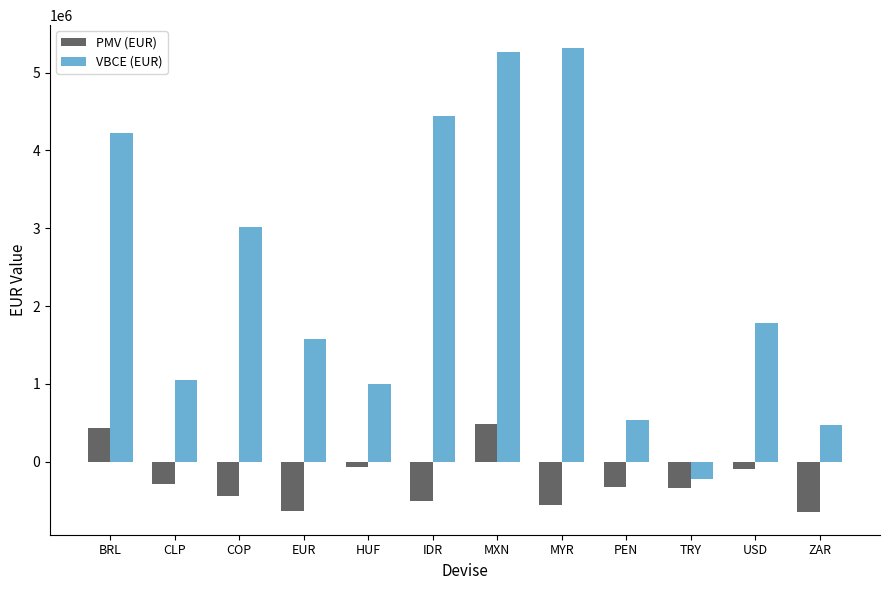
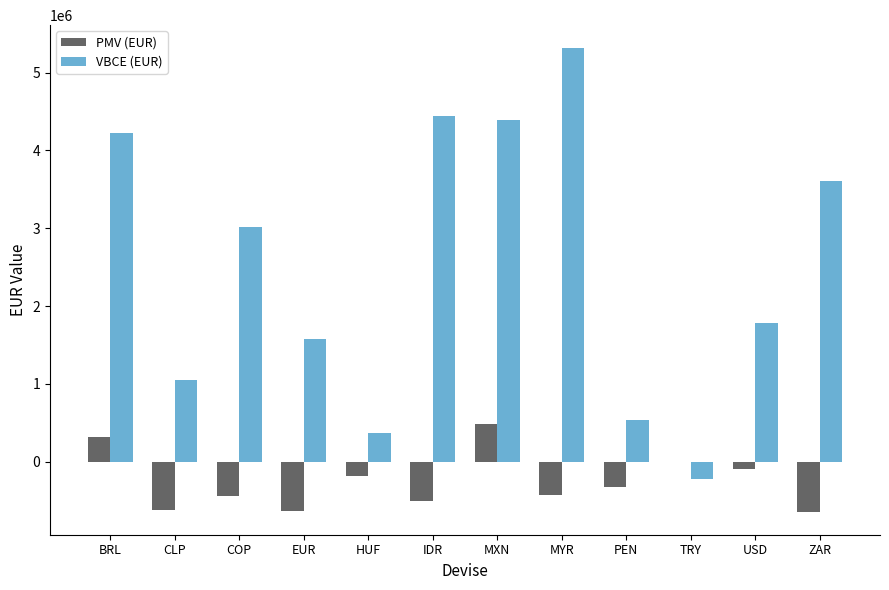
  {
    "PMV (EUR)": {
-     "BRL": 400000,
-     "CLP": -300000,
+     "BRL": 300000,
+     "CLP": -600000,
      "COP": -400000,
      "EUR": -600000,
-     "HUF": -100000,
+     "HUF": -200000,
      "IDR": -500000,
      "MXN": 500000,
-     "MYR": -600000,
+     "MYR": -400000,
      "PEN": -300000,
-     "TRY": -300000,
+     "TRY": 0,
      "USD": -100000,
      "ZAR": -600000
    },
    "VBCE (EUR)": {
      "BRL": 4200000,
      "CLP": 1000000,
      "COP": 3000000,
      "EUR": 1600000,
-     "HUF": 1000000,
+     "HUF": 400000,
      "IDR": 4400000,
-     "MXN": 5300000,
+     "MXN": 4400000,
      "MYR": 5300000,
      "PEN": 500000,
      "TRY": -200000,
      "USD": 1800000,
-     "ZAR": 500000
+     "ZAR": 3600000
    }
  }
